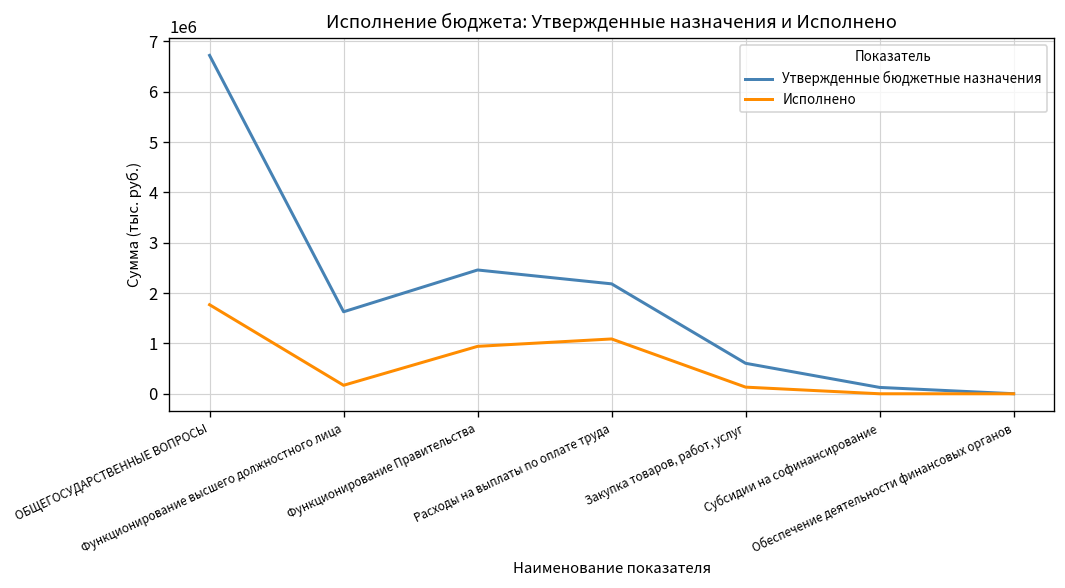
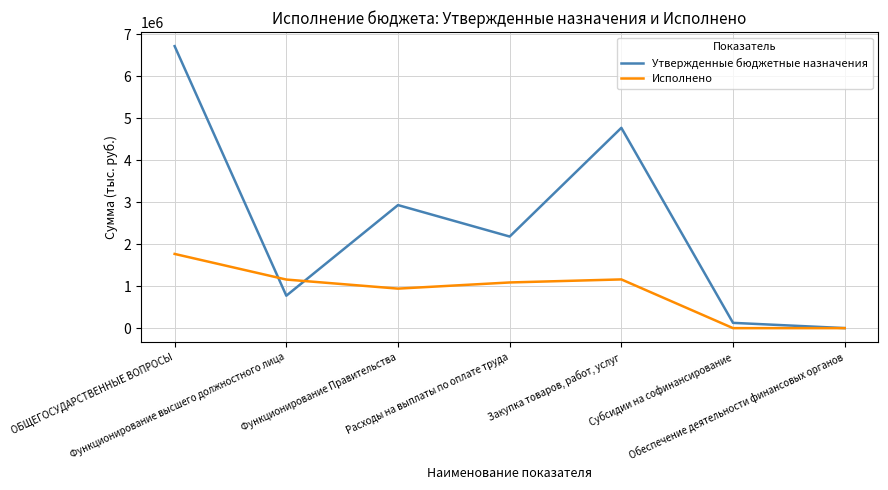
  {
    "Утвержденные бюджетные назначения": {
      "ОБЩЕГОСУДАРСТВЕННЫЕ ВОПРОСЫ": 6700000,
-     "Функционирование высшего должностного лица": 1600000,
-     "Функционирование Правительства": 2500000,
+     "Функционирование высшего должностного лица": 800000,
+     "Функционирование Правительства": 2900000,
      "Расходы на выплаты по оплате труда": 2200000,
-     "Закупка товаров, работ, услуг": 600000,
+     "Закупка товаров, работ, услуг": 4800000,
      "Субсидии на софинансирование": 100000
    },
    "Исполнено": {
      "ОБЩЕГОСУДАРСТВЕННЫЕ ВОПРОСЫ": 1800000,
-     "Функционирование высшего должностного лица": 200000,
+     "Функционирование высшего должностного лица": 1200000,
      "Функционирование Правительства": 900000,
      "Расходы на выплаты по оплате труда": 1100000,
-     "Закупка товаров, работ, услуг": 100000,
+     "Закупка товаров, работ, услуг": 1200000,
      "Субсидии на софинансирование": 0
    }
  }
